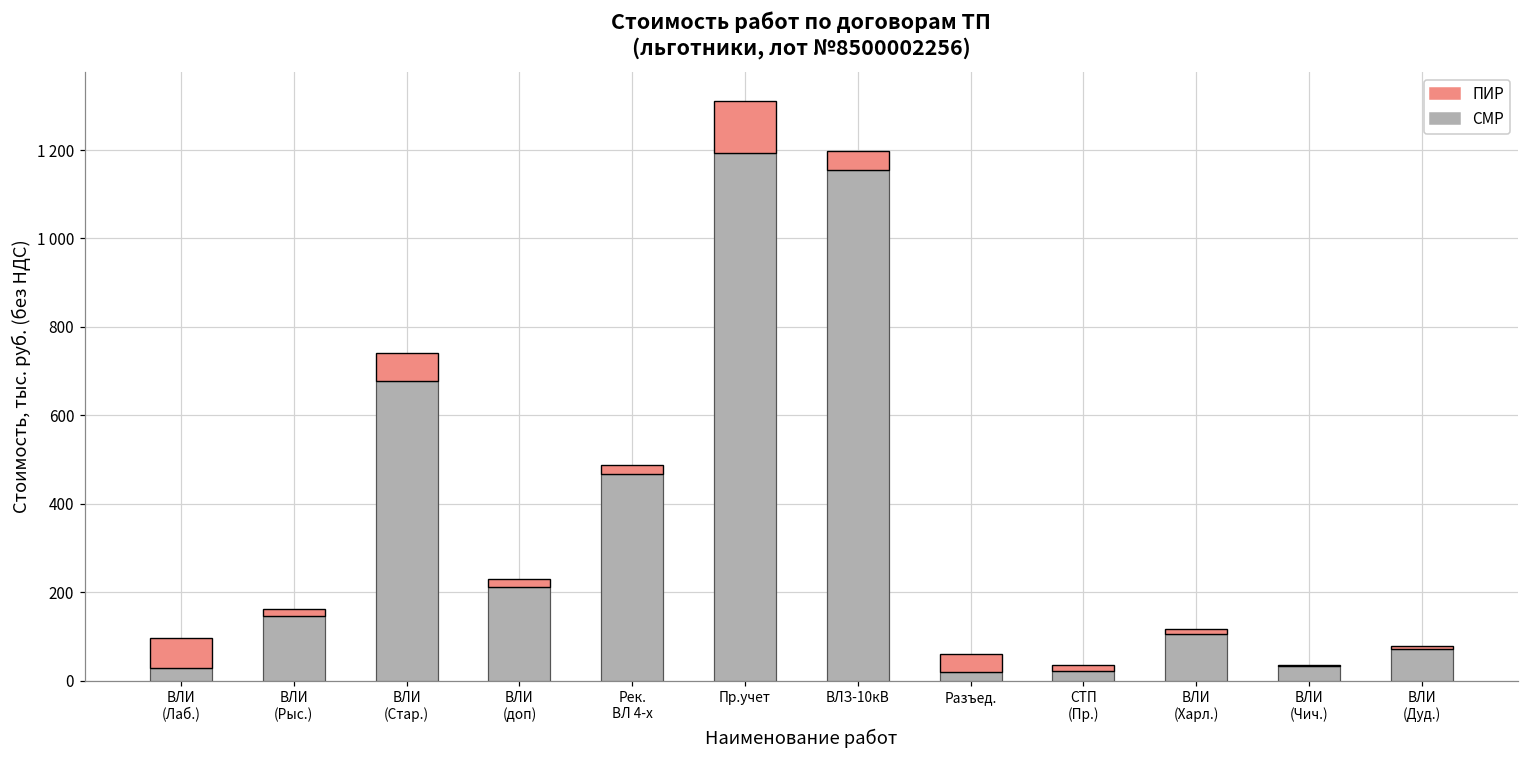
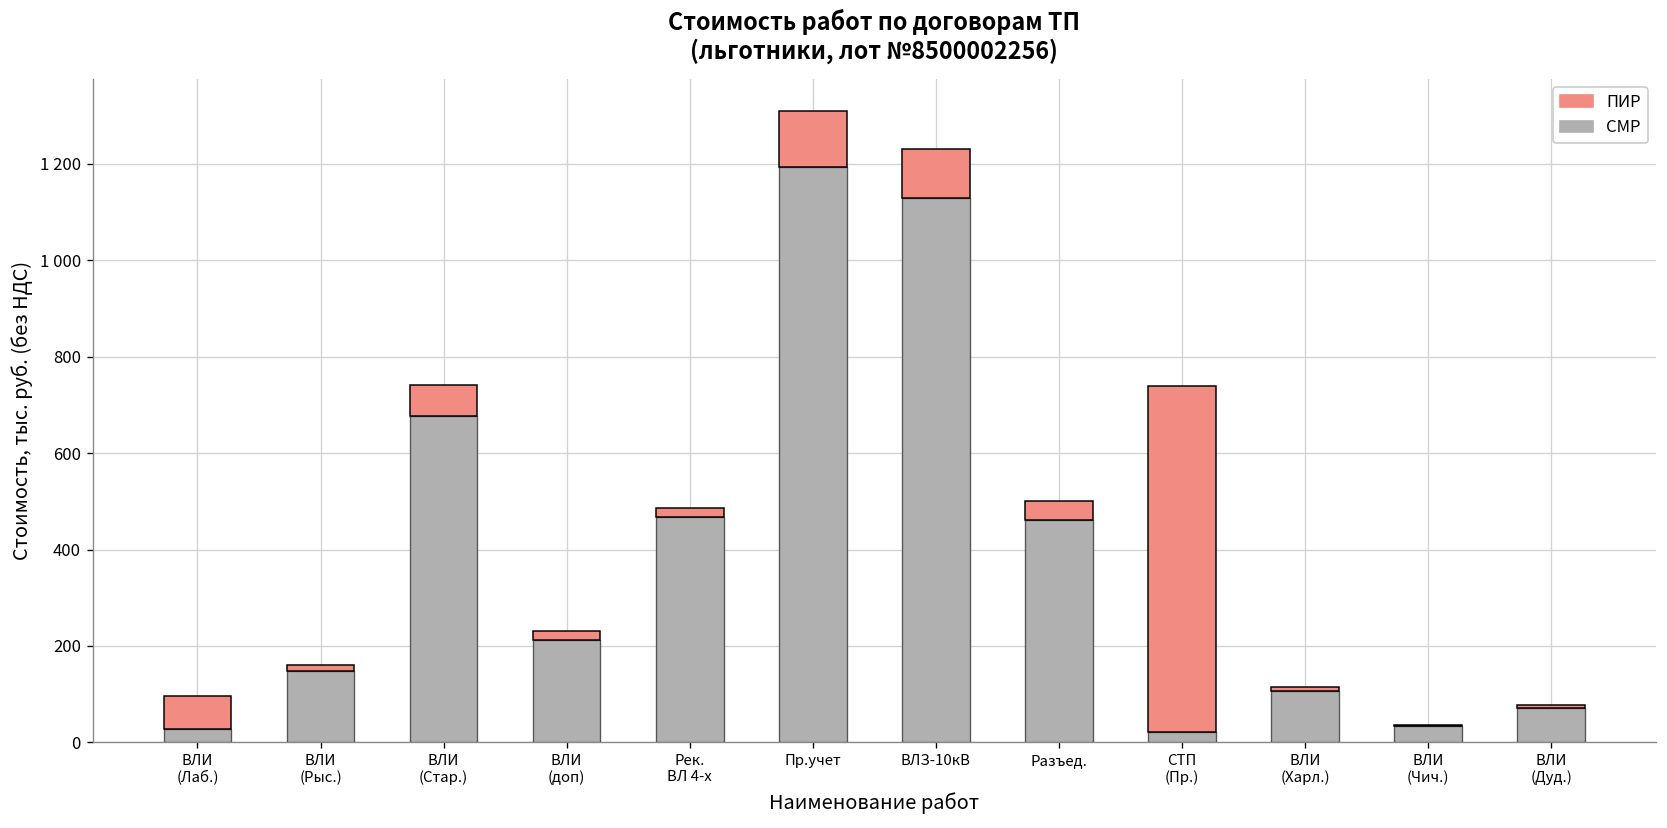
  {
    "СМР": {
      "ВЛИ (Лаб.)": 30,
      "ВЛИ (Рыс.)": 150,
      "ВЛИ (Стар.)": 680,
      "ВЛИ (доп)": 210,
      "Рек. ВЛ 4-х": 470,
      "Пр.учет": 1190,
-     "ВЛЗ-10кВ": 1160,
-     "Разъед.": 20,
+     "ВЛЗ-10кВ": 1130,
+     "Разъед.": 460,
      "СТП (Пр.)": 20,
      "ВЛИ (Харл.)": 110,
      "ВЛИ (Чич.)": 30,
      "ВЛИ (Дуд.)": 70
    },
    "ПИР": {
      "ВЛИ (Лаб.)": 70,
      "ВЛИ (Рыс.)": 10,
      "ВЛИ (Стар.)": 60,
      "ВЛИ (доп)": 20,
      "Рек. ВЛ 4-х": 20,
      "Пр.учет": 120,
-     "ВЛЗ-10кВ": 40,
+     "ВЛЗ-10кВ": 100,
      "Разъед.": 40,
-     "СТП (Пр.)": 10,
+     "СТП (Пр.)": 720,
      "ВЛИ (Харл.)": 10,
      "ВЛИ (Дуд.)": 10
    }
  }
